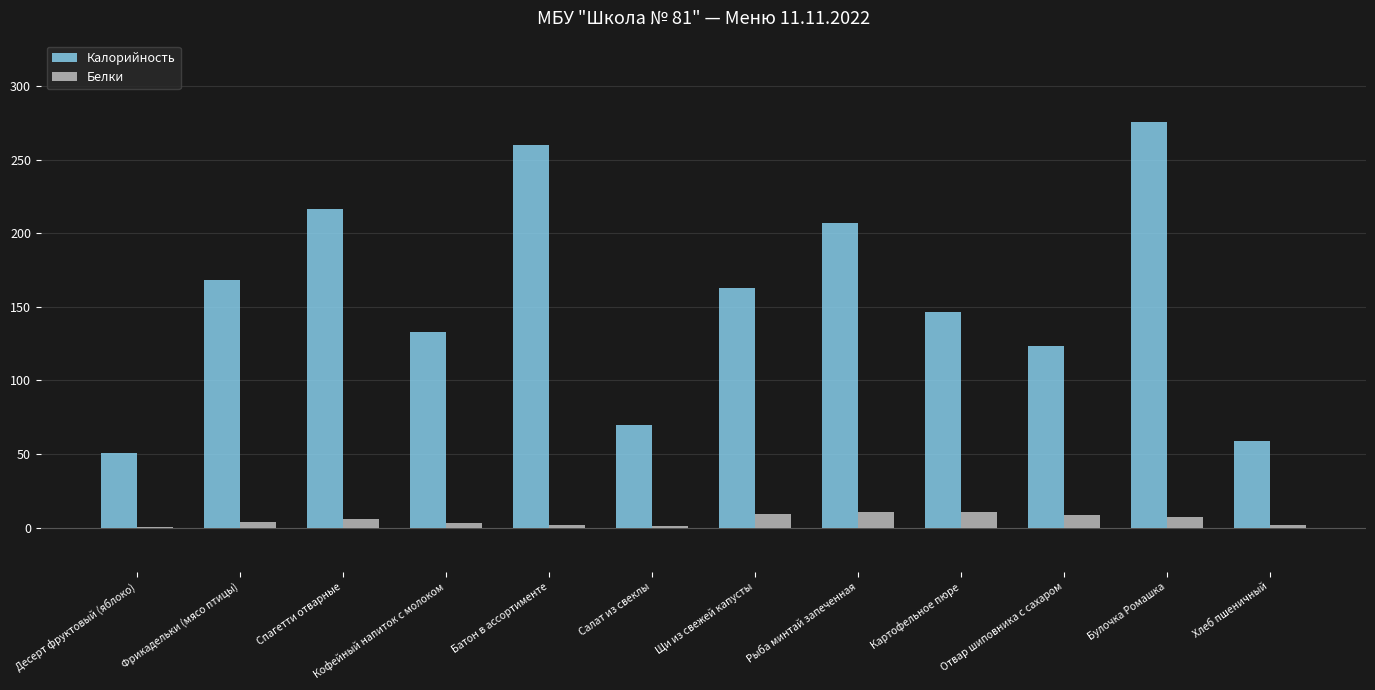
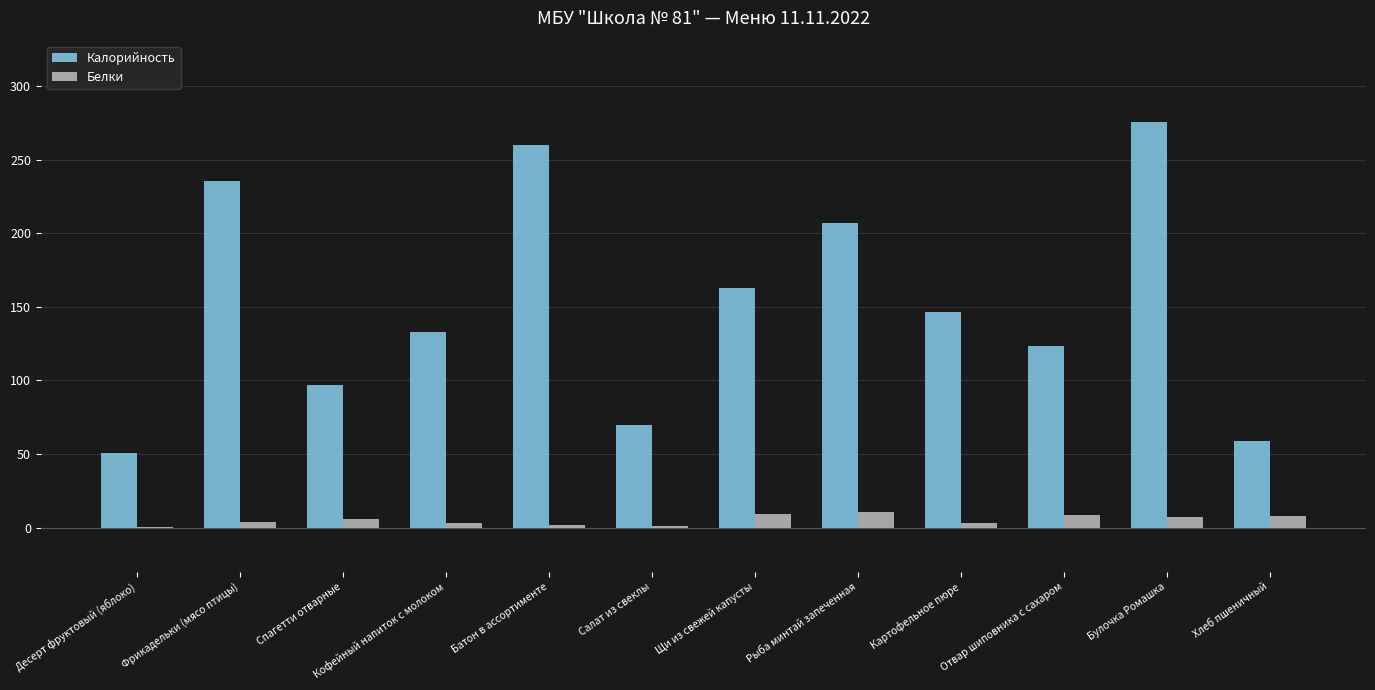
  {
    "Калорийность": {
      "Десерт фруктовый (яблоко)": 50,
-     "Фрикадельки (мясо птицы)": 169,
-     "Спагетти отварные": 217,
+     "Фрикадельки (мясо птицы)": 236,
+     "Спагетти отварные": 97,
      "Кофейный напиток с молоком": 133,
      "Батон в ассортименте": 260,
      "Салат из свеклы": 70,
      "Щи из свежей капусты": 163,
      "Рыба минтай запеченная": 207,
      "Картофельное пюре": 146,
      "Отвар шиповника с сахаром": 124,
      "Булочка Ромашка": 276,
      "Хлеб пшеничный": 59
    },
    "Белки": {
      "Фрикадельки (мясо птицы)": 4,
      "Спагетти отварные": 6,
      "Кофейный напиток с молоком": 3,
      "Щи из свежей капусты": 9,
      "Рыба минтай запеченная": 11,
-     "Картофельное пюре": 11,
+     "Картофельное пюре": 3,
      "Отвар шиповника с сахаром": 9,
      "Булочка Ромашка": 7,
-     "Хлеб пшеничный": 2
+     "Хлеб пшеничный": 8
    }
  }
